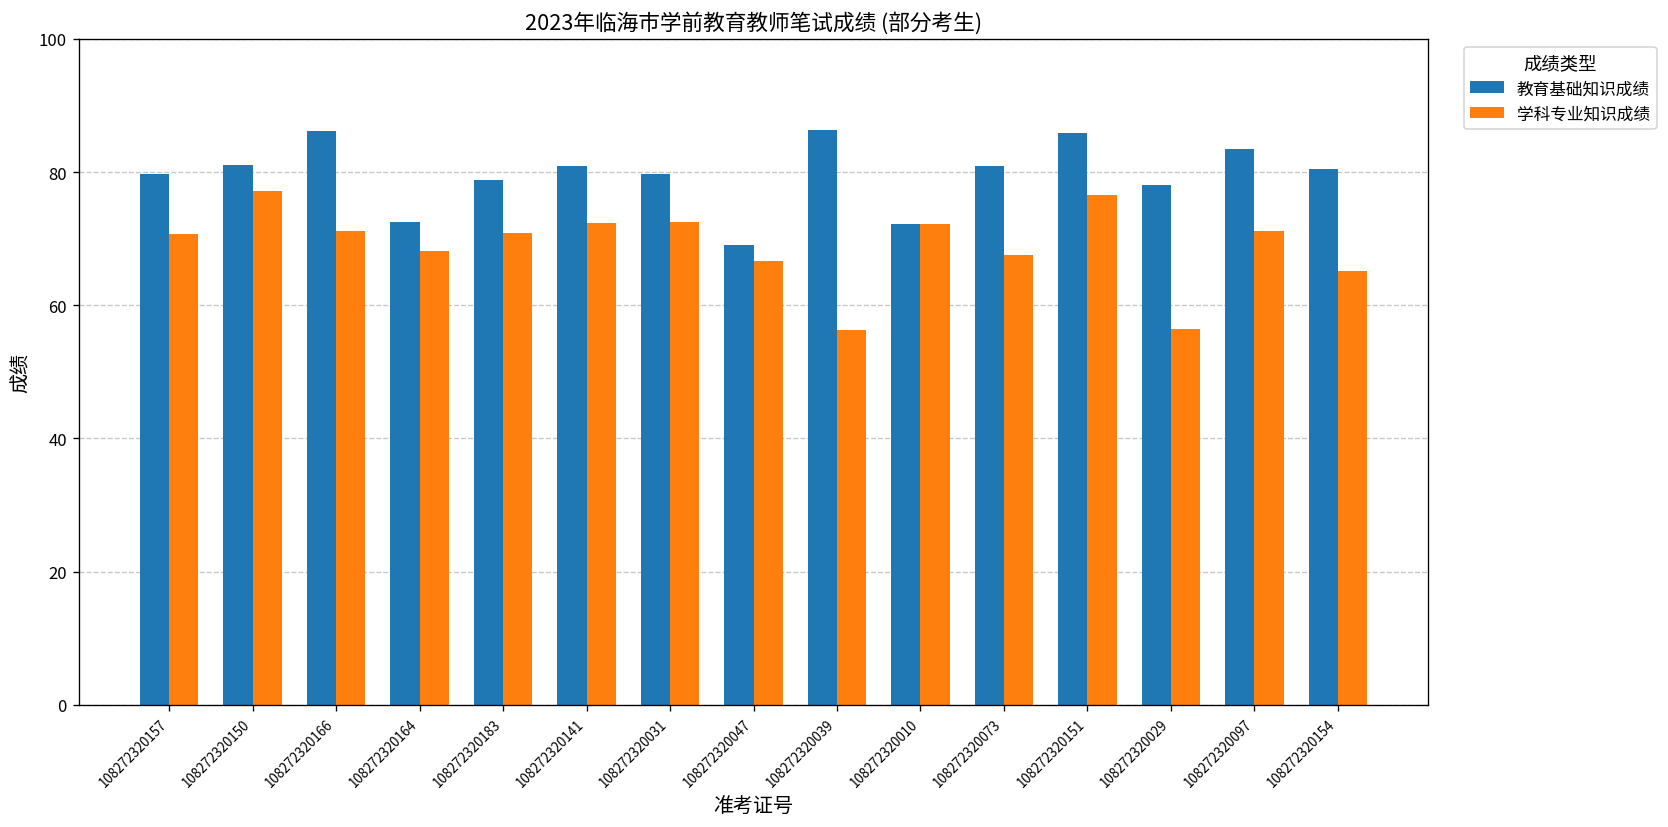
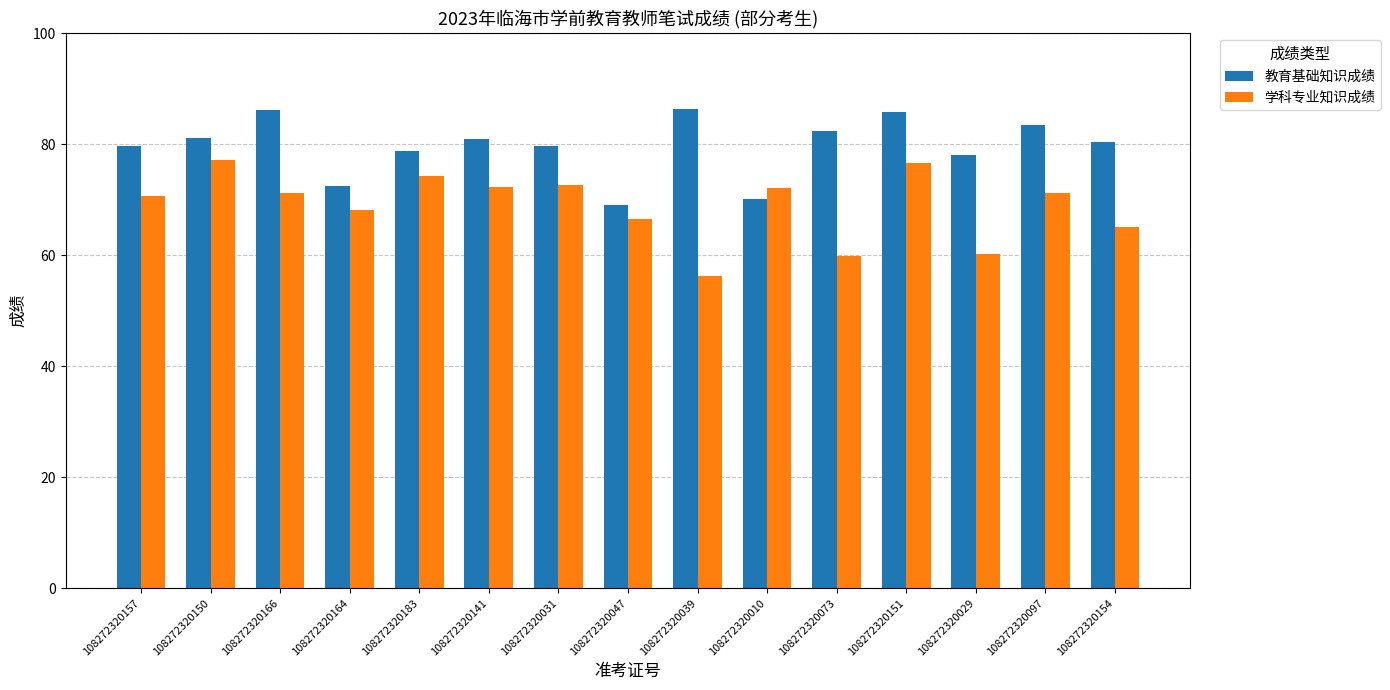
  {
    "教育基础知识成绩": {
      "108272320157": 80,
      "108272320150": 81,
      "108272320166": 86,
      "108272320164": 73,
      "108272320183": 79,
      "108272320141": 81,
      "108272320031": 80,
      "108272320047": 69,
      "108272320039": 86,
-     "108272320010": 72,
-     "108272320073": 81,
+     "108272320010": 70,
+     "108272320073": 82,
      "108272320151": 86,
      "108272320029": 78,
      "108272320097": 84,
      "108272320154": 80
    },
    "学科专业知识成绩": {
      "108272320157": 71,
      "108272320150": 77,
      "108272320166": 71,
      "108272320164": 68,
-     "108272320183": 71,
+     "108272320183": 74,
      "108272320141": 72,
      "108272320031": 73,
      "108272320047": 67,
      "108272320039": 56,
      "108272320010": 72,
-     "108272320073": 68,
+     "108272320073": 60,
      "108272320151": 77,
-     "108272320029": 56,
+     "108272320029": 60,
      "108272320097": 71,
      "108272320154": 65
    }
  }
